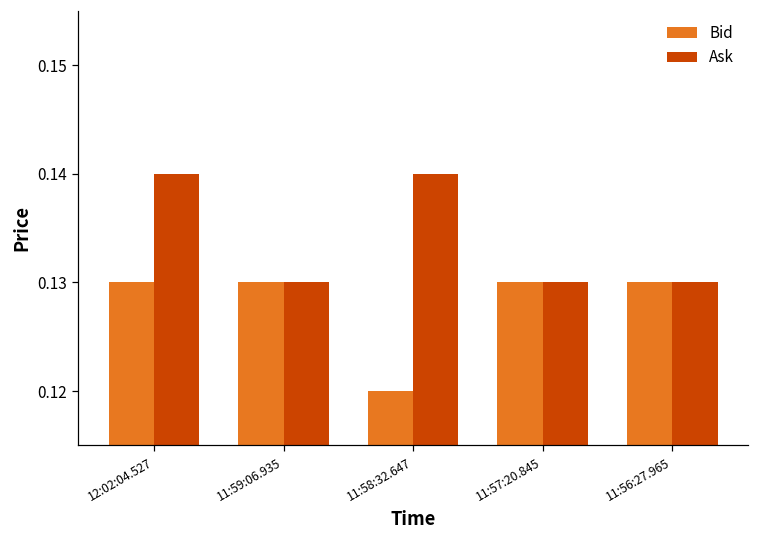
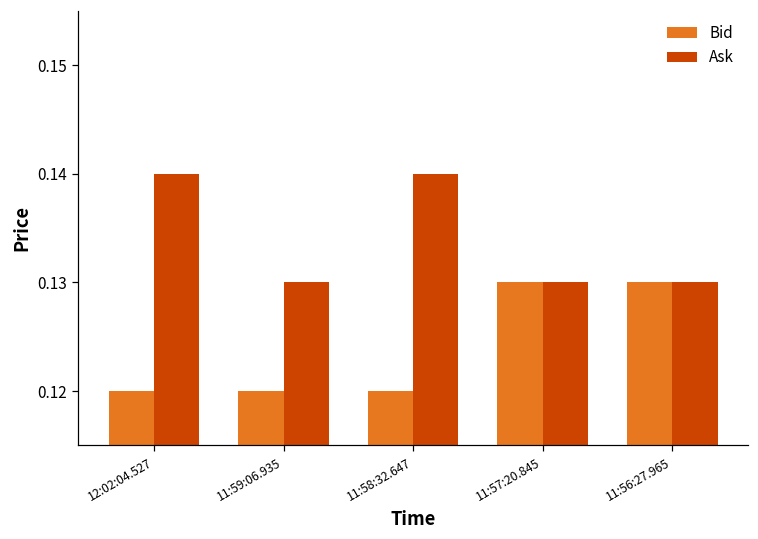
  {
    "Bid": {
-     "12:02:04.527": 0.13,
-     "11:59:06.935": 0.13,
+     "12:02:04.527": 0.12,
+     "11:59:06.935": 0.12,
      "11:58:32.647": 0.12,
      "11:57:20.845": 0.13,
      "11:56:27.965": 0.13
    },
    "Ask": {
      "12:02:04.527": 0.14,
      "11:59:06.935": 0.13,
      "11:58:32.647": 0.14,
      "11:57:20.845": 0.13,
      "11:56:27.965": 0.13
    }
  }
